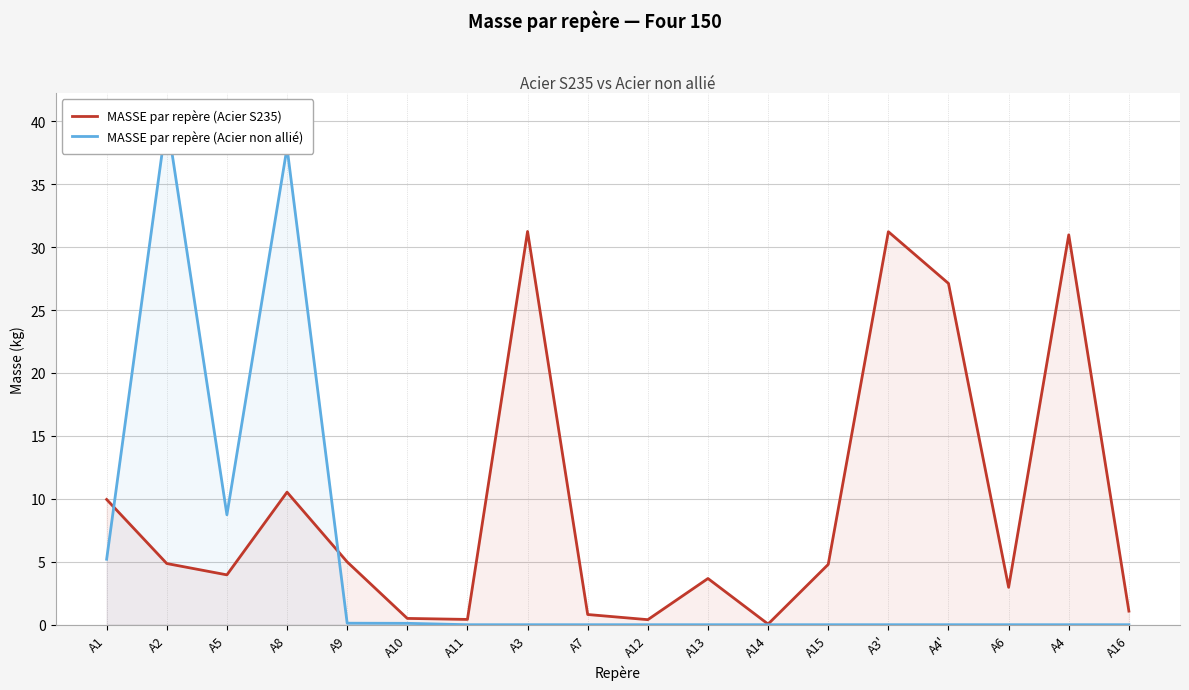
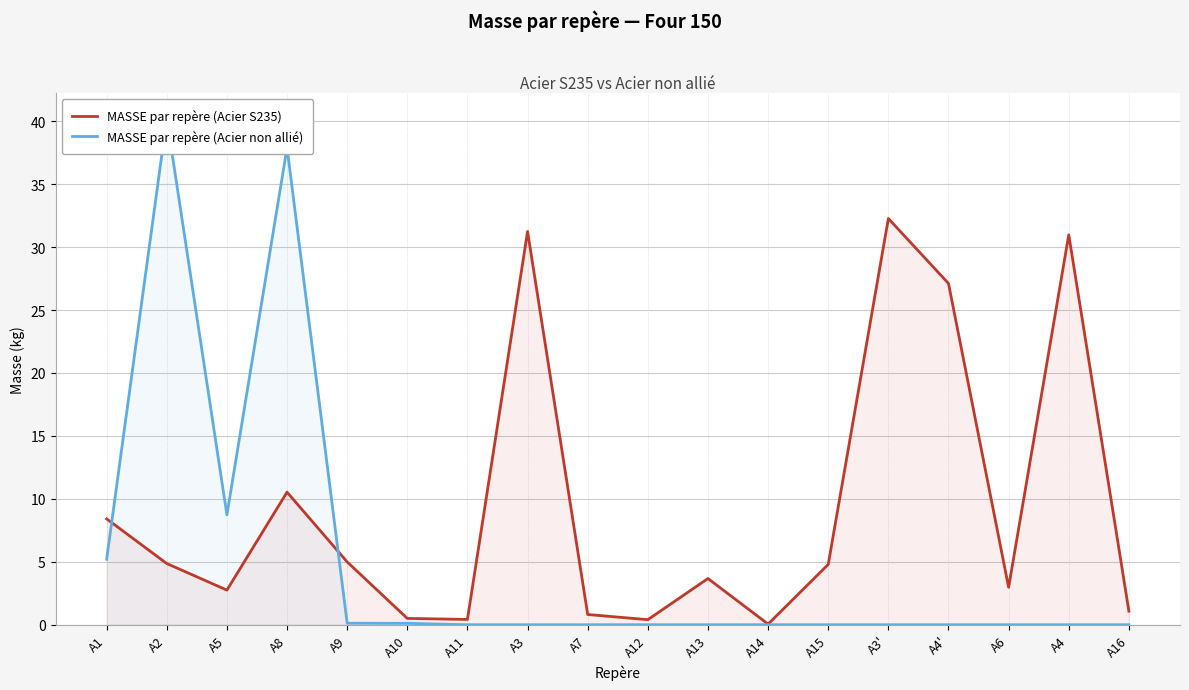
  {
    "MASSE par repère (Acier S235)": {
-     "A1": 10.0,
+     "A1": 8.4,
      "A2": 4.9,
-     "A5": 4.0,
+     "A5": 2.8,
      "A8": 10.5,
      "A9": 5.0,
      "A10": 0.5,
      "A11": 0.4,
      "A3": 31.2,
      "A7": 0.8,
      "A12": 0.4,
      "A13": 3.7,
      "A15": 4.8,
-     "A3'": 31.2,
+     "A3'": 32.3,
      "A4'": 27.1,
      "A6": 3.0,
      "A4": 31.0,
      "A16": 1.1
    },
    "MASSE par repère (Acier non allié)": {
      "A1": 5.2,
      "A5": 8.7,
      "A9": 0.1,
      "A10": 0.1,
      "A11": 0.0,
      "A3": 0.0,
      "A7": 0.0,
      "A12": 0.0,
      "A13": 0.0,
      "A15": 0.0,
      "A3'": 0.0,
      "A4'": 0.0,
      "A6": 0.0,
      "A4": 0.0,
      "A16": 0.0
    }
  }
